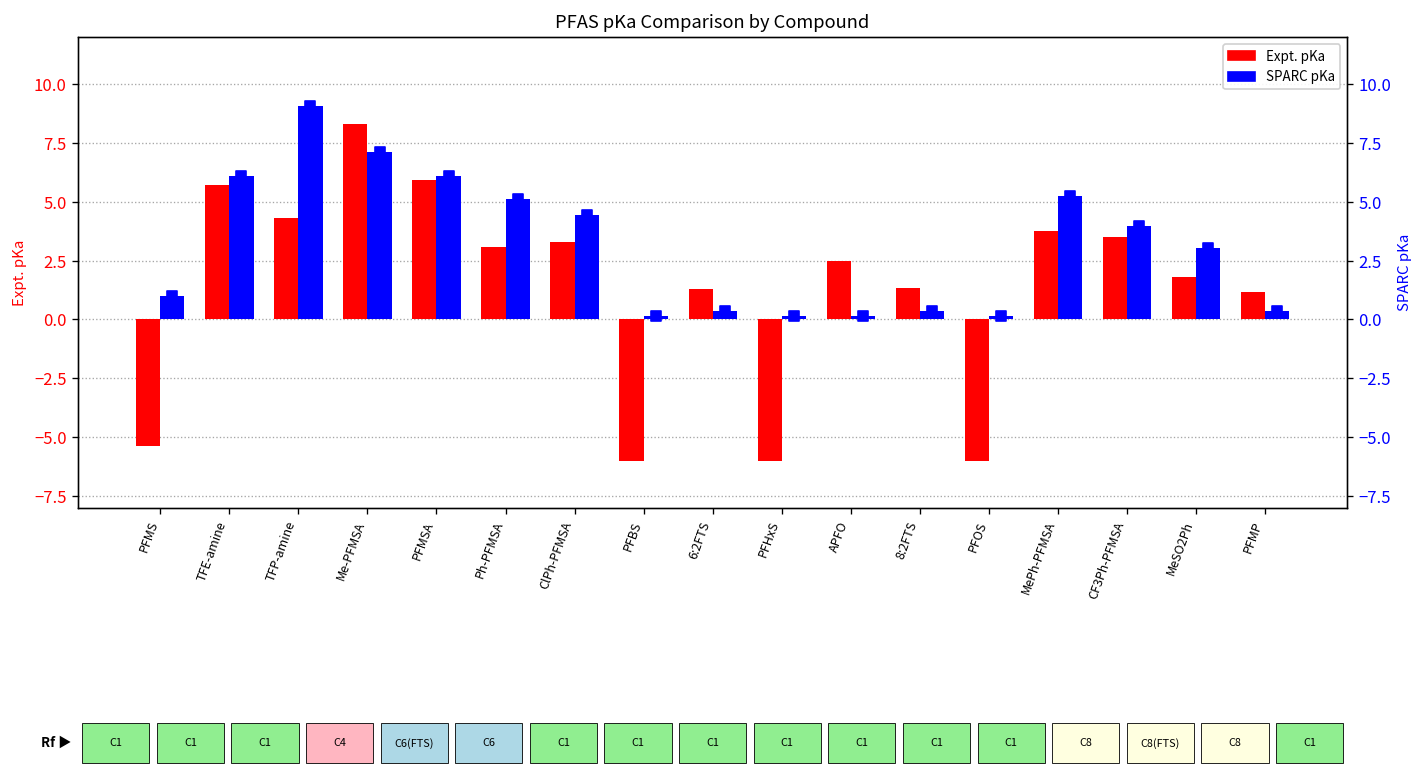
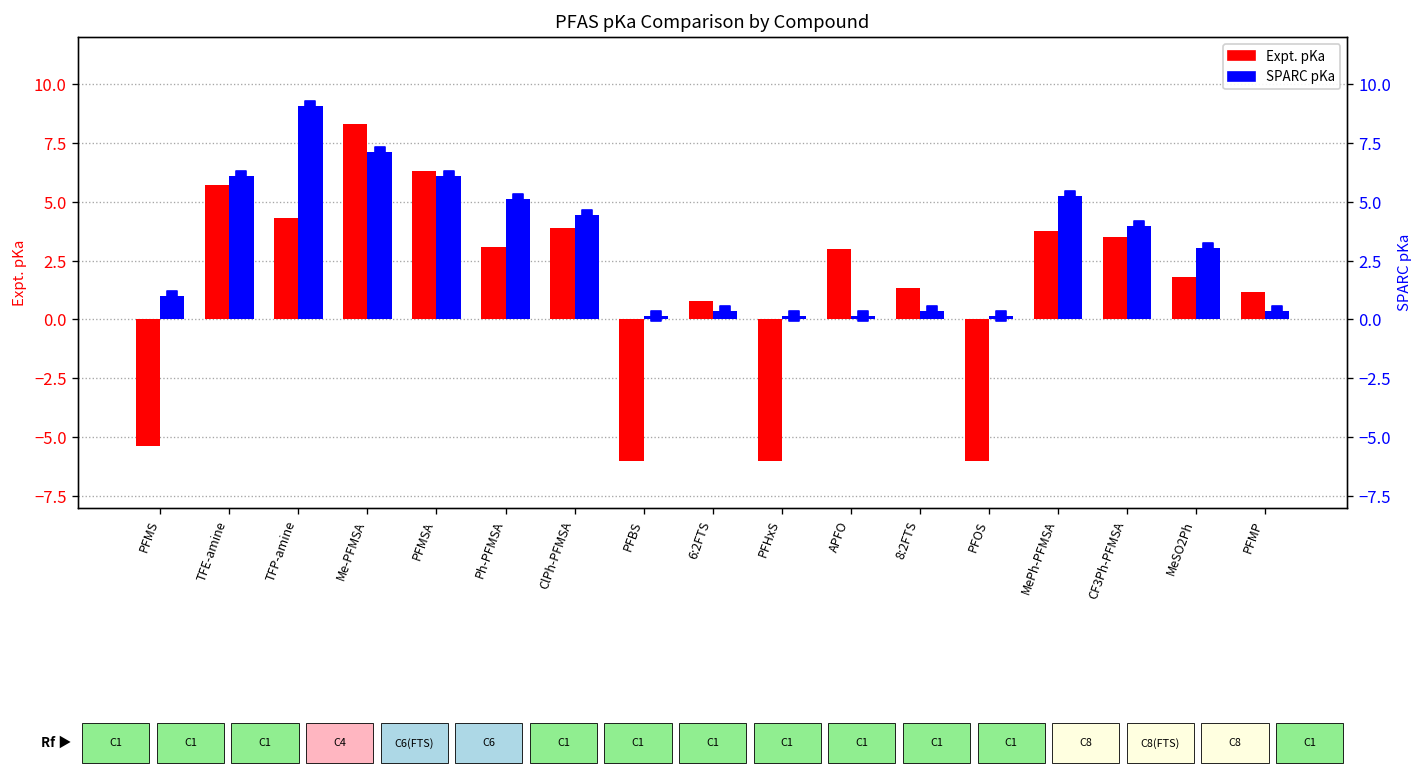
  {
    "Expt. pKa": {
      "PFMS": -5.4,
      "TFE-amine": 5.7,
      "TFP-amine": 4.3,
      "Me-PFMSA": 8.3,
-     "PFMSA": 5.9,
+     "PFMSA": 6.3,
      "Ph-PFMSA": 3.1,
-     "ClPh-PFMSA": 3.3,
+     "ClPh-PFMSA": 3.9,
      "PFBS": -6.0,
-     "6:2FTS": 1.3,
+     "6:2FTS": 0.8,
      "PFHxS": -6.0,
-     "APFO": 2.5,
+     "APFO": 3.0,
      "8:2FTS": 1.3,
      "PFOS": -6.0,
      "MePh-PFMSA": 3.8,
      "CF3Ph-PFMSA": 3.5,
      "MeSO2Ph": 1.8,
      "PFMP": 1.2
    }
  }
